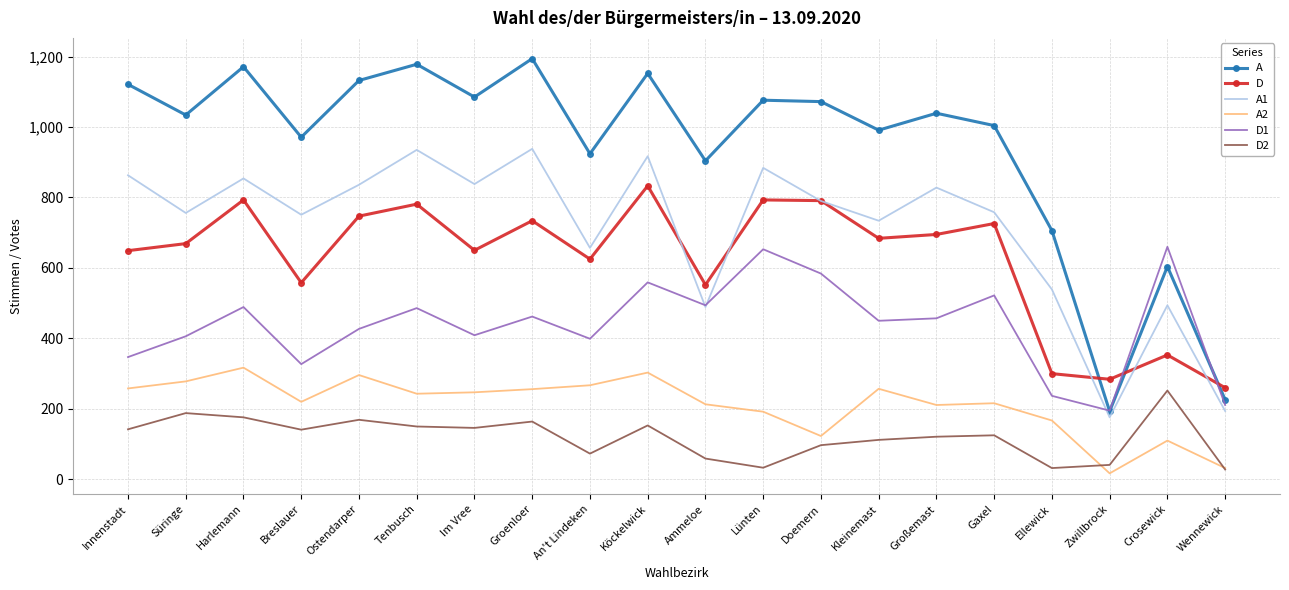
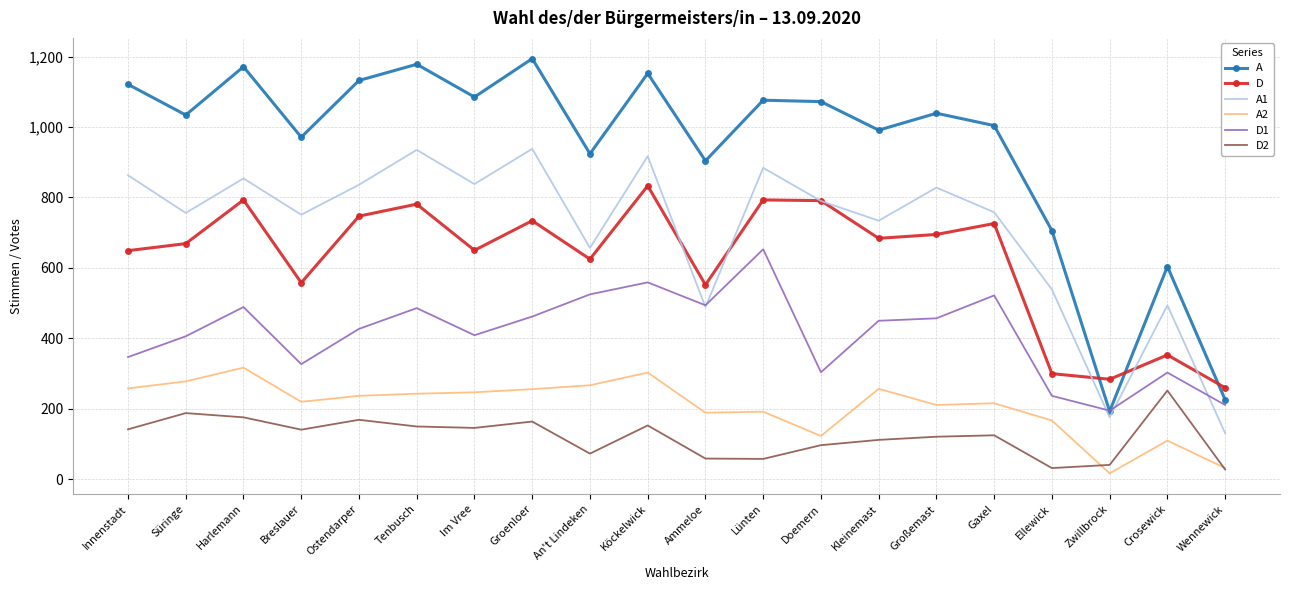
  {
    "A": {
      "Innenstadt": "1,120",
      "Süringe": "1,030",
      "Harlemann": "1,170",
      "Breslauer": "970",
      "Ostendarper": "1,130",
      "Tenbusch": "1,180",
      "Im Vree": "1,090",
      "Groenloer": "1,190",
      "An't Lindeken": "920",
      "Köckelwick": "1,150",
      "Ammeloe": "900",
      "Lünten": "1,080",
      "Doemern": "1,070",
      "Kleinemast": "990",
      "Großemast": "1,040",
      "Gaxel": "1,000",
      "Ellewick": "710",
      "Crosewick": "600",
      "Wennewick": "230"
    },
    "D": {
      "Innenstadt": "650",
      "Süringe": "670",
      "Harlemann": "790",
      "Breslauer": "560",
      "Ostendarper": "750",
      "Tenbusch": "780",
      "Im Vree": "650",
      "Groenloer": "730",
      "An't Lindeken": "630",
      "Köckelwick": "830",
      "Ammeloe": "550",
      "Lünten": "790",
      "Kleinemast": "680",
      "Großemast": "700",
      "Gaxel": "730",
      "Ellewick": "300",
      "Zwillbrock": "280",
      "Crosewick": "350",
      "Wennewick": "260"
    },
    "A1": {
      "Innenstadt": "860",
      "Süringe": "760",
      "Harlemann": "850",
      "Breslauer": "750",
      "Ostendarper": "840",
      "Tenbusch": "940",
      "Im Vree": "840",
      "Groenloer": "940",
      "An't Lindeken": "660",
      "Köckelwick": "920",
      "Lünten": "880",
      "Kleinemast": "730",
      "Großemast": "830",
      "Gaxel": "760",
      "Ellewick": "540",
      "Zwillbrock": "180",
      "Crosewick": "490",
-     "Wennewick": "190"
+     "Wennewick": "130"
    },
    "A2": {
      "Innenstadt": "260",
      "Süringe": "280",
      "Harlemann": "320",
      "Breslauer": "220",
-     "Ostendarper": "300",
+     "Ostendarper": "240",
      "Tenbusch": "240",
      "Im Vree": "250",
      "Groenloer": "260",
      "An't Lindeken": "270",
      "Köckelwick": "300",
-     "Ammeloe": "210",
+     "Ammeloe": "190",
      "Lünten": "190",
      "Doemern": "120",
      "Kleinemast": "260",
      "Großemast": "210",
      "Gaxel": "220",
      "Ellewick": "170",
      "Zwillbrock": "20",
      "Crosewick": "110"
    },
    "D1": {
      "Innenstadt": "350",
      "Süringe": "410",
      "Harlemann": "490",
      "Breslauer": "330",
      "Ostendarper": "430",
      "Tenbusch": "490",
      "Im Vree": "410",
      "Groenloer": "460",
-     "An't Lindeken": "400",
+     "An't Lindeken": "530",
      "Köckelwick": "560",
      "Lünten": "650",
-     "Doemern": "580",
+     "Doemern": "300",
      "Kleinemast": "450",
      "Großemast": "460",
      "Gaxel": "520",
      "Ellewick": "240",
-     "Crosewick": "660",
+     "Crosewick": "300",
      "Wennewick": "210"
    },
    "D2": {
      "Innenstadt": "140",
      "Süringe": "190",
      "Harlemann": "180",
      "Breslauer": "140",
      "Ostendarper": "170",
      "Tenbusch": "150",
      "Im Vree": "150",
      "Groenloer": "160",
      "An't Lindeken": "70",
      "Köckelwick": "150",
      "Ammeloe": "60",
-     "Lünten": "30",
+     "Lünten": "60",
      "Doemern": "100",
      "Kleinemast": "110",
      "Großemast": "120",
      "Gaxel": "130",
      "Ellewick": "30",
      "Zwillbrock": "40",
      "Crosewick": "250"
    }
  }
